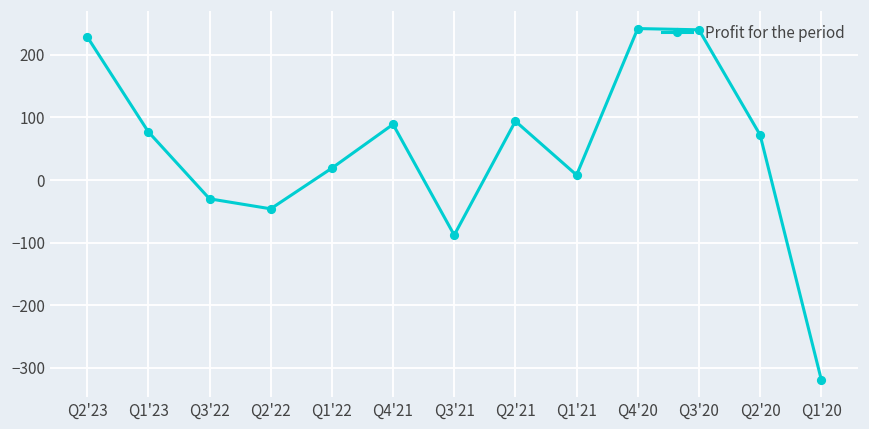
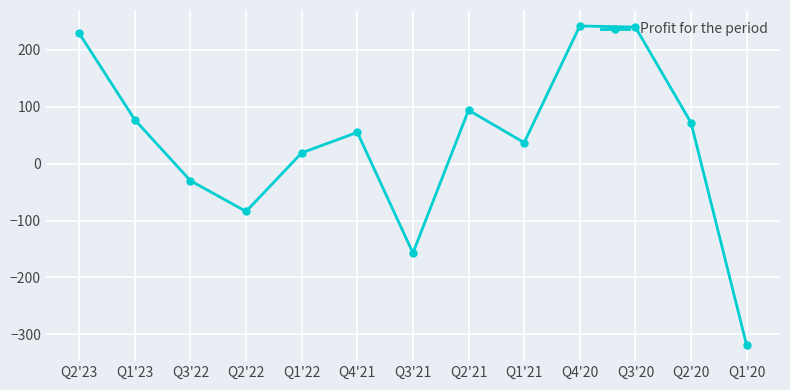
  {
    "Q2'23": 230,
    "Q1'23": 80,
    "Q3'22": -30,
-   "Q2'22": -50,
+   "Q2'22": -80,
    "Q1'22": 20,
-   "Q4'21": 90,
-   "Q3'21": -90,
+   "Q4'21": 60,
+   "Q3'21": -160,
    "Q2'21": 90,
-   "Q1'21": 10,
+   "Q1'21": 40,
    "Q4'20": 240,
    "Q2'20": 70,
    "Q1'20": -320
  }
